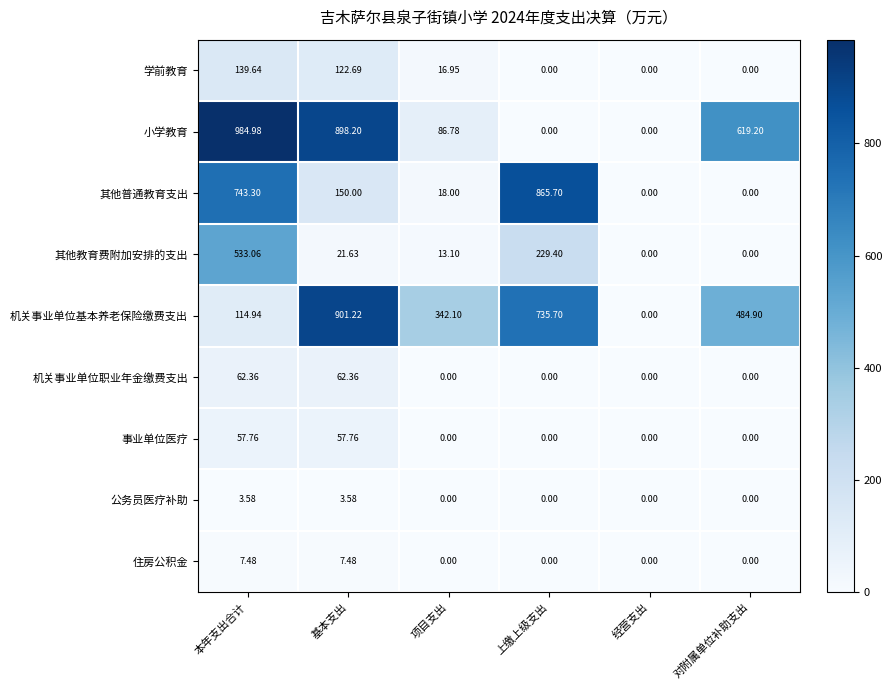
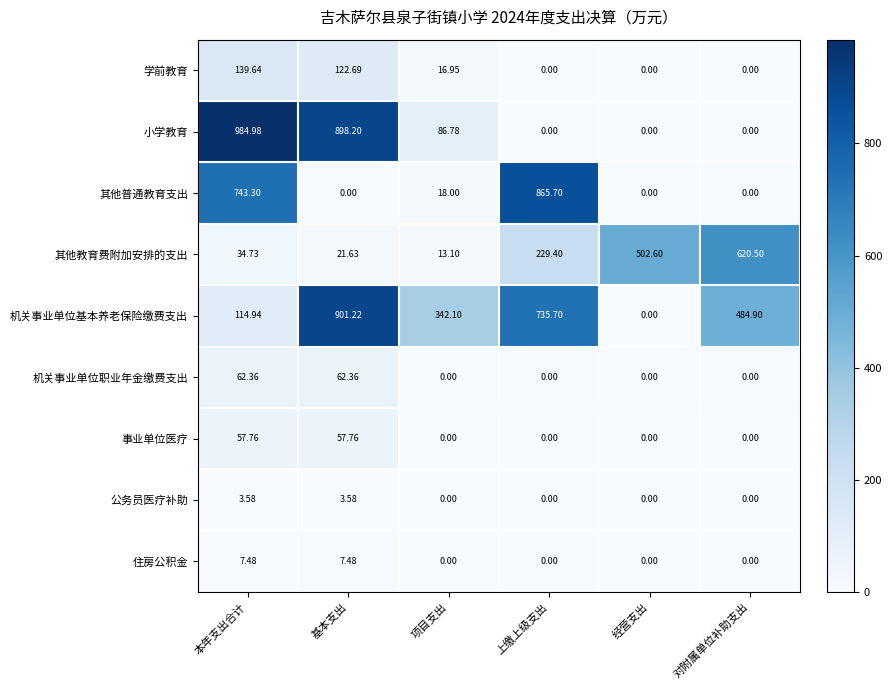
  {
    "学前教育": {
      "本年支出合计": 139.64,
      "基本支出": 122.69,
      "项目支出": 16.95,
      "上缴上级支出": 0.00,
      "经营支出": 0.00,
      "对附属单位补助支出": 0.00
    },
    "小学教育": {
      "本年支出合计": 984.98,
      "基本支出": 898.20,
      "项目支出": 86.78,
      "上缴上级支出": 0.00,
      "经营支出": 0.00,
-     "对附属单位补助支出": 619.20
+     "对附属单位补助支出": 0.00
    },
    "其他普通教育支出": {
      "本年支出合计": 743.30,
-     "基本支出": 150.00,
+     "基本支出": 0.00,
      "项目支出": 18.00,
      "上缴上级支出": 865.70,
      "经营支出": 0.00,
      "对附属单位补助支出": 0.00
    },
    "其他教育费附加安排的支出": {
-     "本年支出合计": 533.06,
+     "本年支出合计": 34.73,
      "基本支出": 21.63,
      "项目支出": 13.10,
      "上缴上级支出": 229.40,
-     "经营支出": 0.00,
-     "对附属单位补助支出": 0.00
+     "经营支出": 502.60,
+     "对附属单位补助支出": 620.50
    },
    "机关事业单位基本养老保险缴费支出": {
      "本年支出合计": 114.94,
      "基本支出": 901.22,
      "项目支出": 342.10,
      "上缴上级支出": 735.70,
      "经营支出": 0.00,
      "对附属单位补助支出": 484.90
    },
    "机关事业单位职业年金缴费支出": {
      "本年支出合计": 62.36,
      "基本支出": 62.36,
      "项目支出": 0.00,
      "上缴上级支出": 0.00,
      "经营支出": 0.00,
      "对附属单位补助支出": 0.00
    },
    "事业单位医疗": {
      "本年支出合计": 57.76,
      "基本支出": 57.76,
      "项目支出": 0.00,
      "上缴上级支出": 0.00,
      "经营支出": 0.00,
      "对附属单位补助支出": 0.00
    },
    "公务员医疗补助": {
      "本年支出合计": 3.58,
      "基本支出": 3.58,
      "项目支出": 0.00,
      "上缴上级支出": 0.00,
      "经营支出": 0.00,
      "对附属单位补助支出": 0.00
    },
    "住房公积金": {
      "本年支出合计": 7.48,
      "基本支出": 7.48,
      "项目支出": 0.00,
      "上缴上级支出": 0.00,
      "经营支出": 0.00,
      "对附属单位补助支出": 0.00
    }
  }
